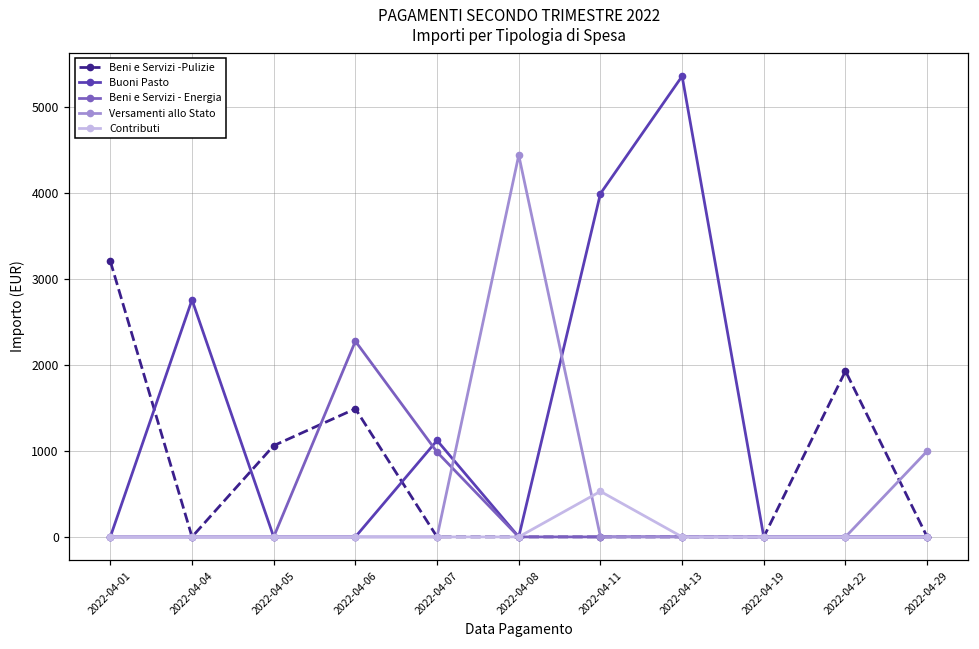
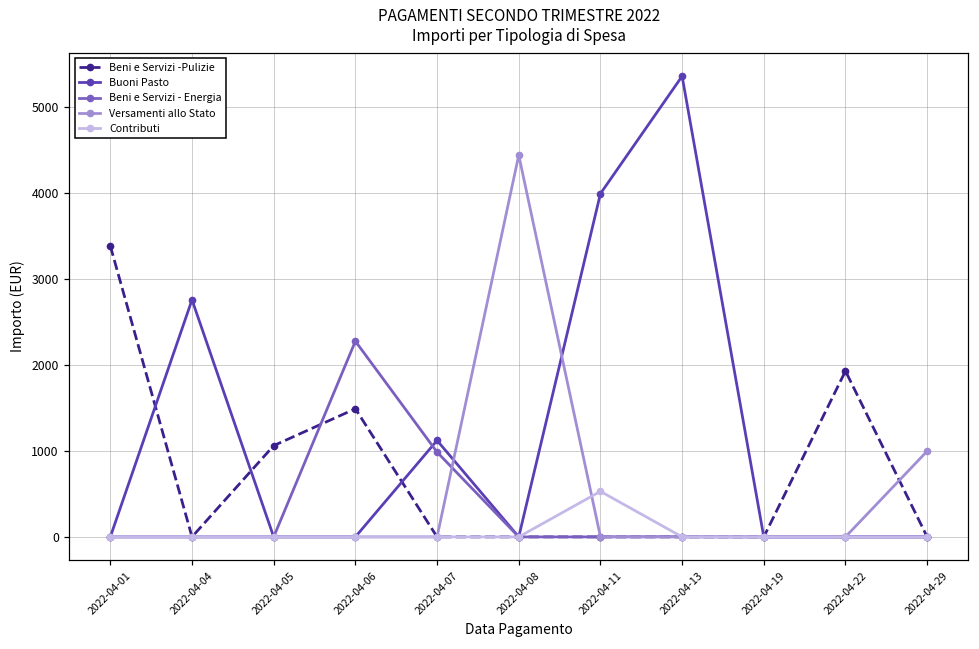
  {
    "Beni e Servizi -Pulizie": {
-     "2022-04-01": 3200,
+     "2022-04-01": 3400,
      "2022-04-05": 1100,
      "2022-04-06": 1500,
      "2022-04-22": 1900
    }
  }
